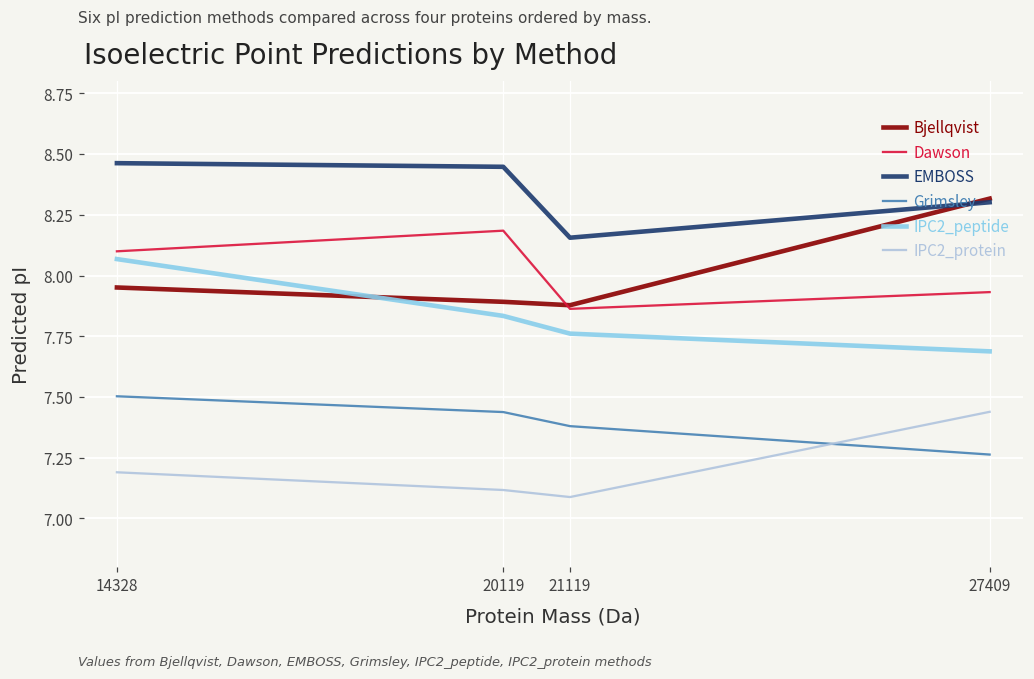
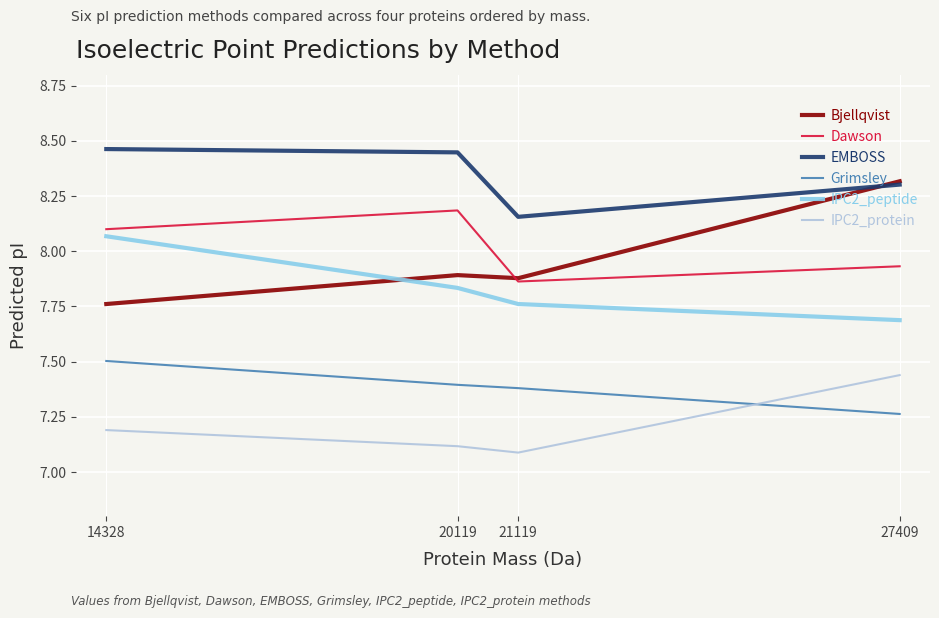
  {
    "Bjellqvist": {
-     "14328": 7.95,
+     "14328": 7.76,
      "20119": 7.89,
      "21119": 7.88,
      "27409": 8.32
    },
    "Dawson": {
      "14328": 8.10,
      "20119": 8.19,
      "21119": 7.86,
      "27409": 7.93
    },
    "EMBOSS": {
      "14328": 8.46,
      "20119": 8.45,
      "21119": 8.16,
      "27409": 8.30
    },
    "Grimsley": {
      "14328": 7.50,
-     "20119": 7.44,
+     "20119": 7.40,
      "21119": 7.38,
      "27409": 7.26
    }
  }
